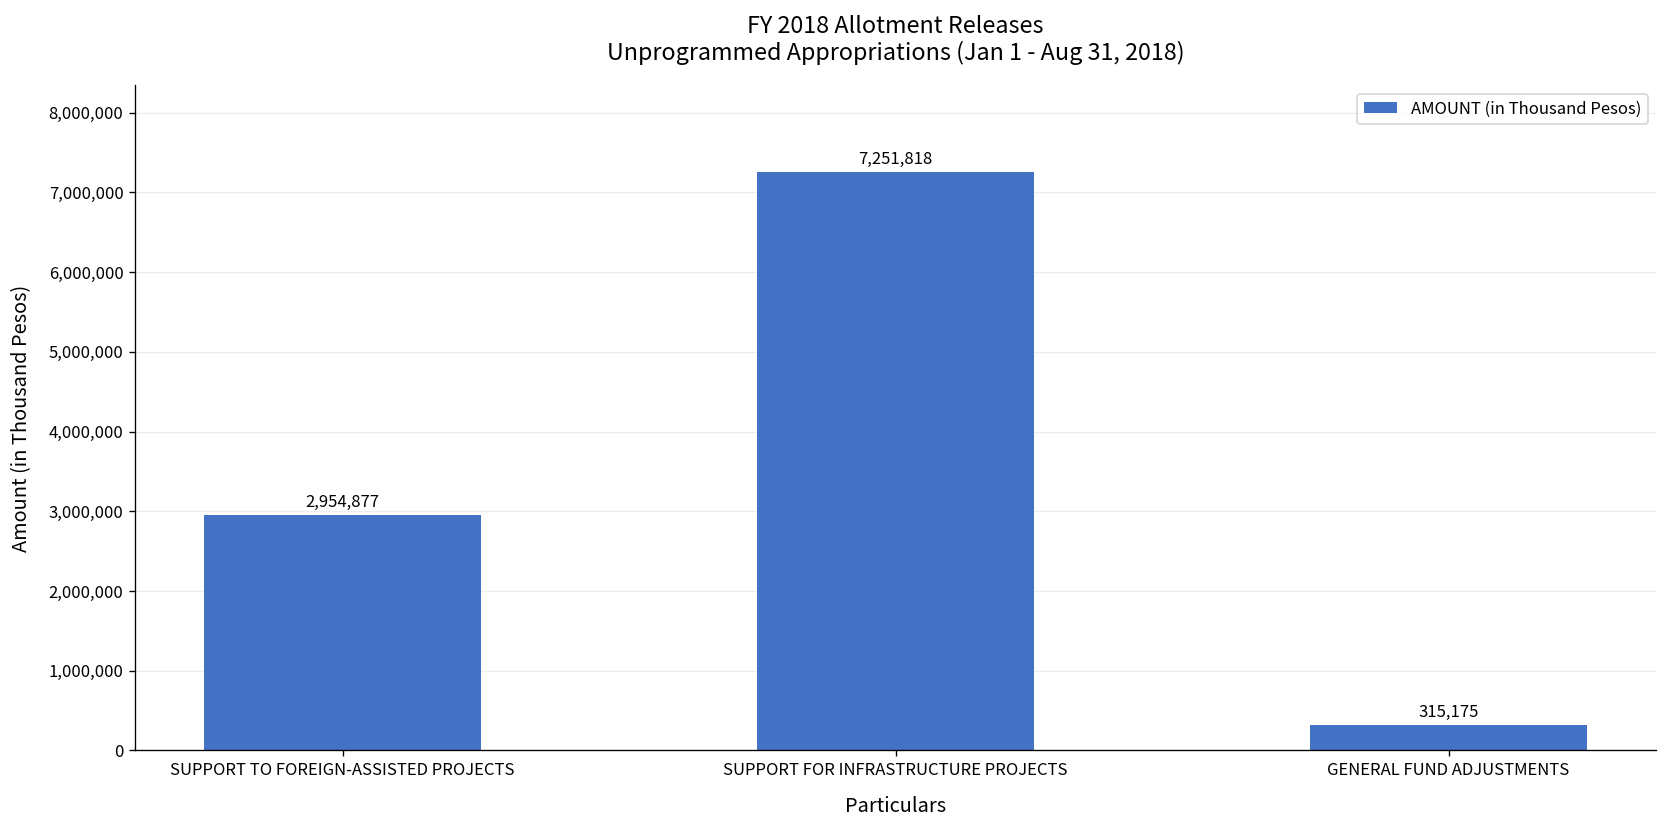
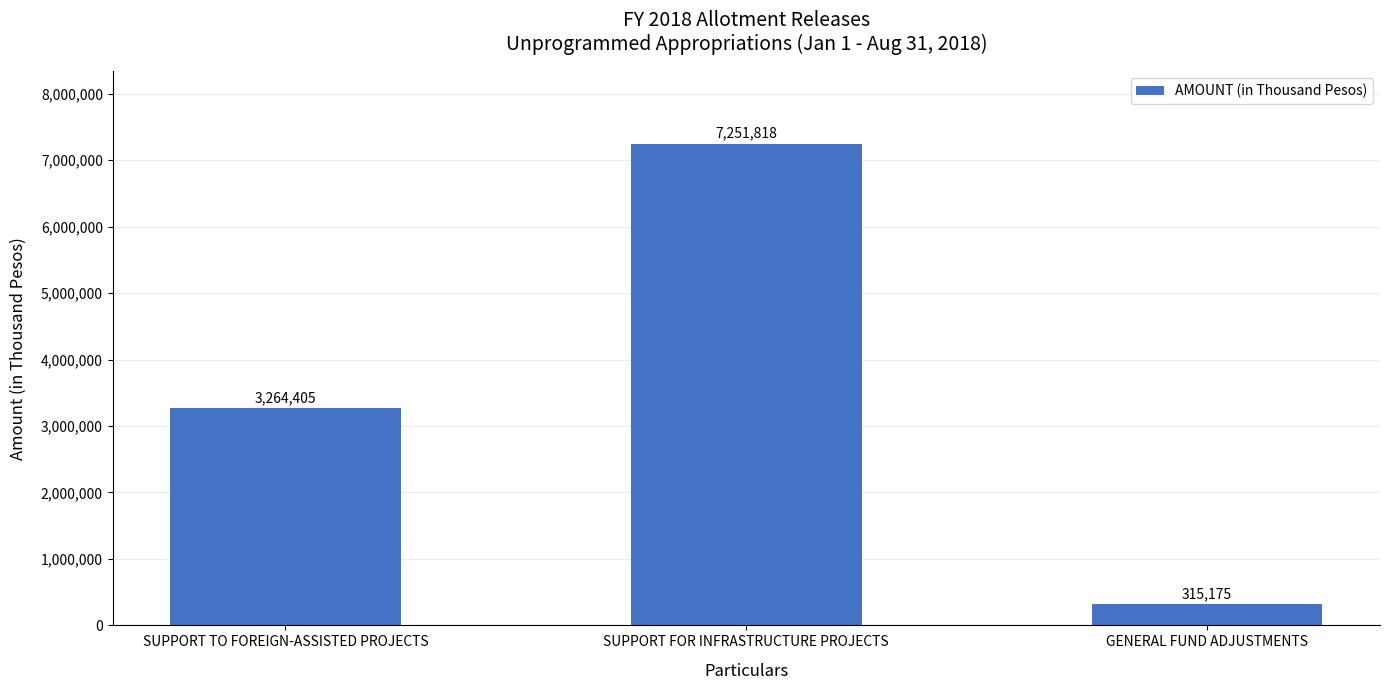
  {
-   "SUPPORT TO FOREIGN-ASSISTED PROJECTS": "2,954,877",
+   "SUPPORT TO FOREIGN-ASSISTED PROJECTS": "3,264,405",
    "SUPPORT FOR INFRASTRUCTURE PROJECTS": "7,251,818",
    "GENERAL FUND ADJUSTMENTS": "315,175"
  }
